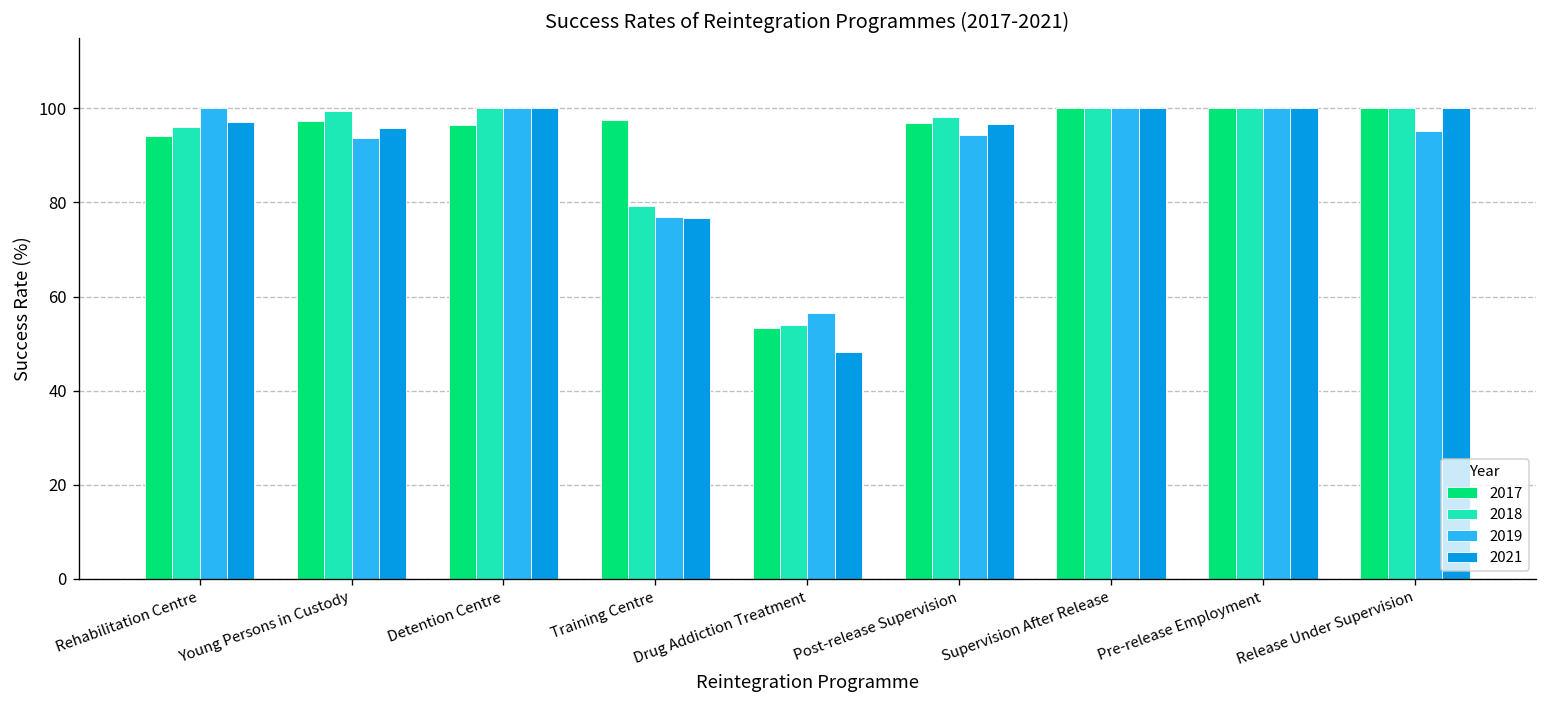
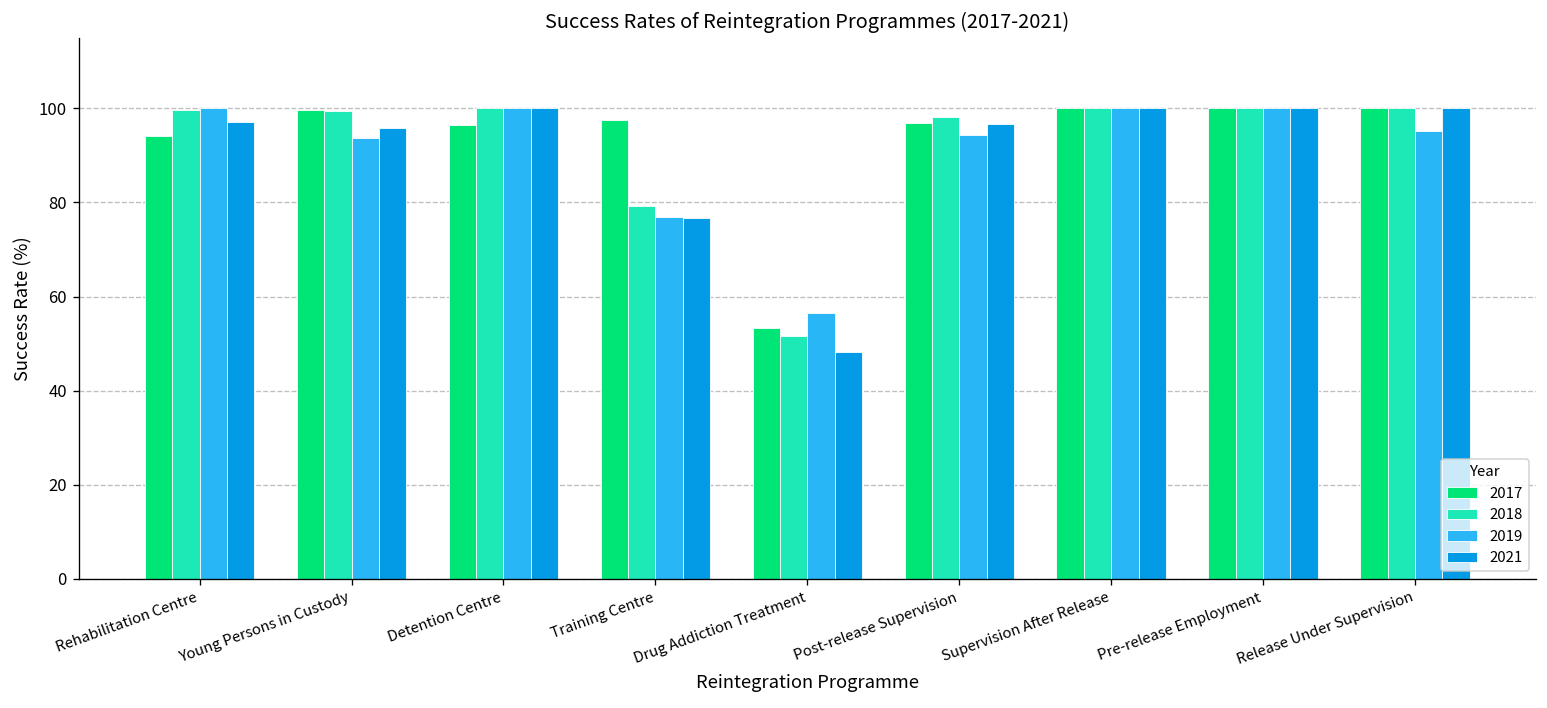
  {
    "2017": {
      "Rehabilitation Centre": 94,
-     "Young Persons in Custody": 97,
+     "Young Persons in Custody": 100,
      "Detention Centre": 97,
      "Training Centre": 98,
      "Drug Addiction Treatment": 53,
      "Post-release Supervision": 97,
      "Supervision After Release": 100,
      "Pre-release Employment": 100,
      "Release Under Supervision": 100
    },
    "2018": {
-     "Rehabilitation Centre": 96,
+     "Rehabilitation Centre": 100,
      "Young Persons in Custody": 100,
      "Detention Centre": 100,
      "Training Centre": 79,
-     "Drug Addiction Treatment": 54,
+     "Drug Addiction Treatment": 52,
      "Post-release Supervision": 98,
      "Supervision After Release": 100,
      "Pre-release Employment": 100,
      "Release Under Supervision": 100
    }
  }
